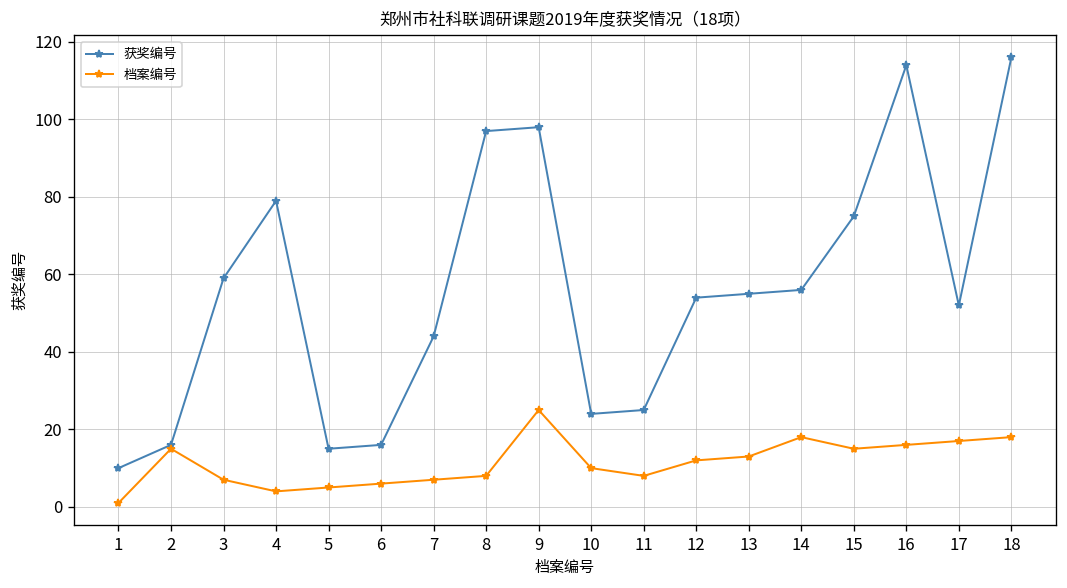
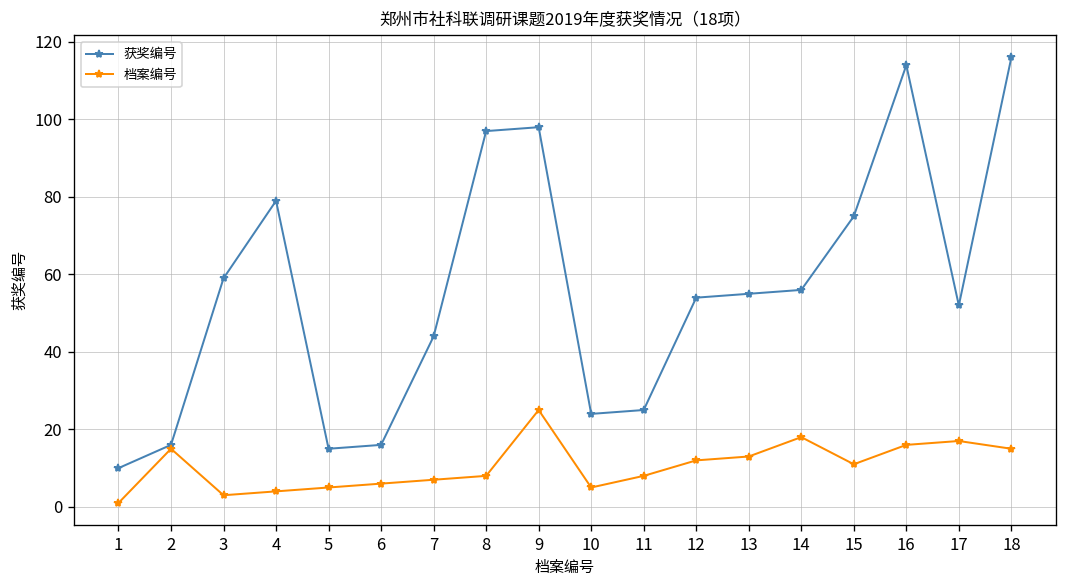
  {
    "获奖编号": {
      "1": 10,
      "2": 16,
      "3": 59,
      "4": 79,
      "5": 15,
      "6": 16,
      "7": 44,
      "8": 97,
      "9": 98,
      "10": 24,
      "11": 25,
      "12": 54,
      "13": 55,
      "14": 56,
      "15": 75,
      "16": 114,
      "17": 52,
      "18": 116
    },
    "档案编号": {
      "1": 1,
      "2": 15,
-     "3": 7,
+     "3": 3,
      "4": 4,
      "5": 5,
      "6": 6,
      "7": 7,
      "8": 8,
      "9": 25,
-     "10": 10,
+     "10": 5,
      "11": 8,
      "12": 12,
      "13": 13,
      "14": 18,
-     "15": 15,
+     "15": 11,
      "16": 16,
      "17": 17,
-     "18": 18
+     "18": 15
    }
  }
